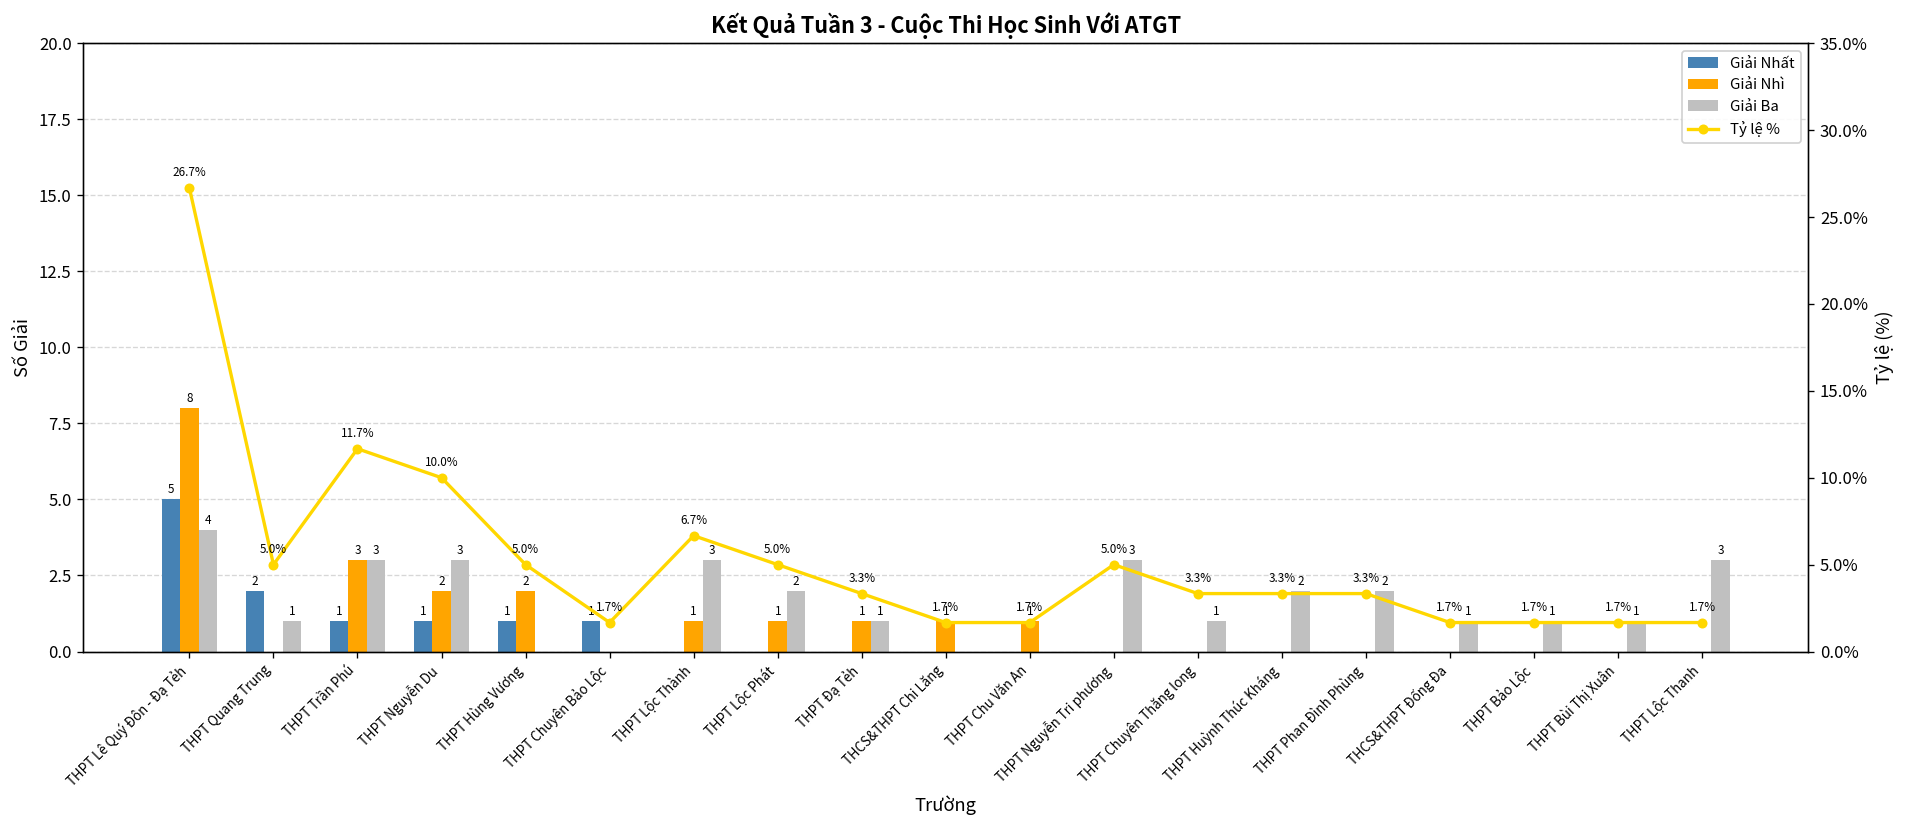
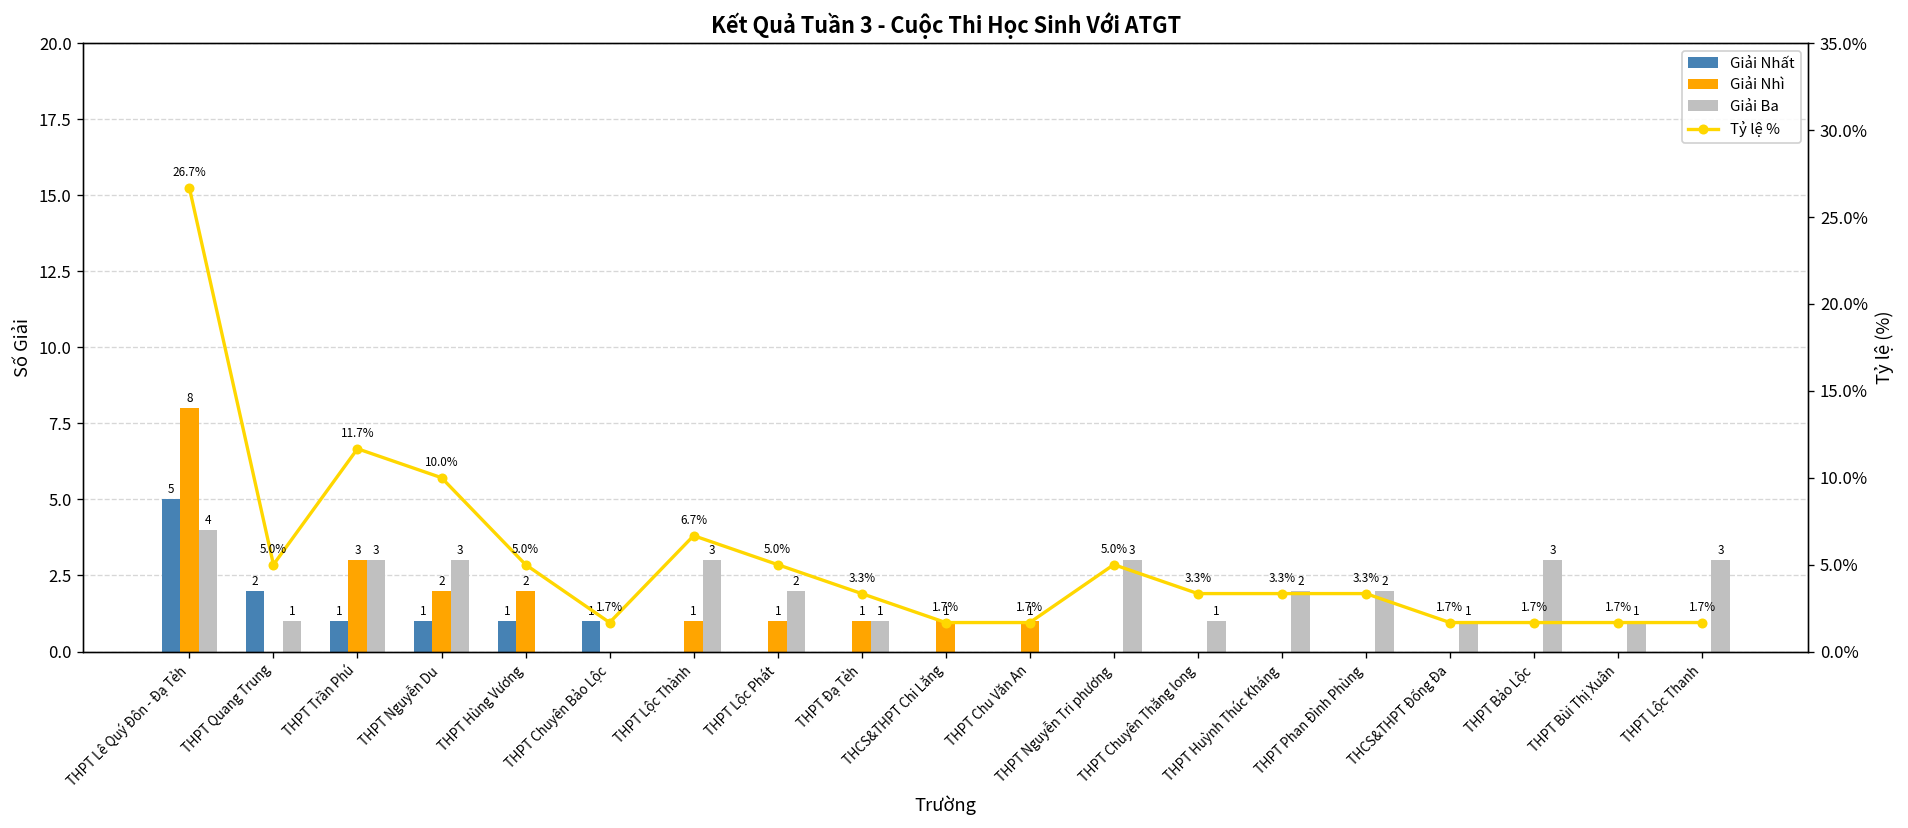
  {
    "Giải Nhất": {
      "THPT Lê Quý Đôn - Đạ Tẻh": 5,
      "THPT Quang Trung": 2,
      "THPT Trần Phú": 1,
      "THPT Nguyễn Du": 1,
      "THPT Hùng Vương": 1,
      "THPT Chuyên Bảo Lộc": 1
    },
    "Giải Ba": {
      "THPT Lê Quý Đôn - Đạ Tẻh": 4,
      "THPT Quang Trung": 1,
      "THPT Trần Phú": 3,
      "THPT Nguyễn Du": 3,
      "THPT Lộc Thành": 3,
      "THPT Lộc Phát": 2,
      "THPT Đạ Tẻh": 1,
      "THPT Nguyễn Tri phương": 3,
      "THPT Chuyên Thăng long": 1,
      "THPT Huỳnh Thúc Kháng": 2,
      "THPT Phan Đình Phùng": 2,
      "THCS&THPT Đống Đa": 1,
-     "THPT Bảo Lộc": 1,
+     "THPT Bảo Lộc": 3,
      "THPT Bùi Thị Xuân": 1,
      "THPT Lộc Thanh": 3
    }
  }
